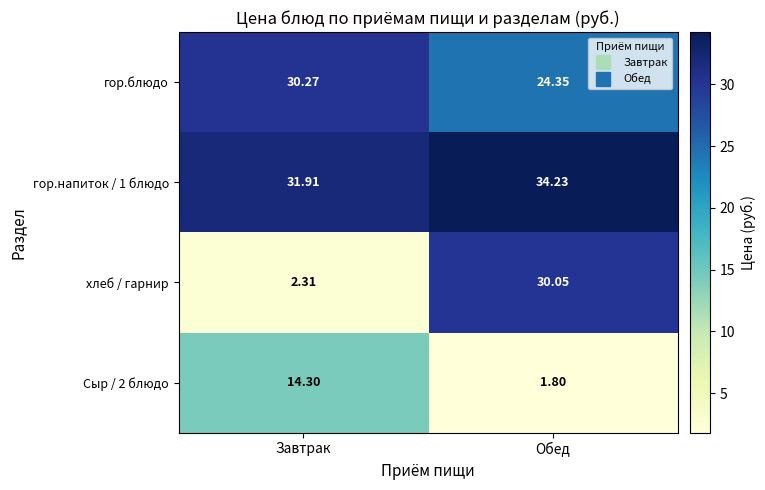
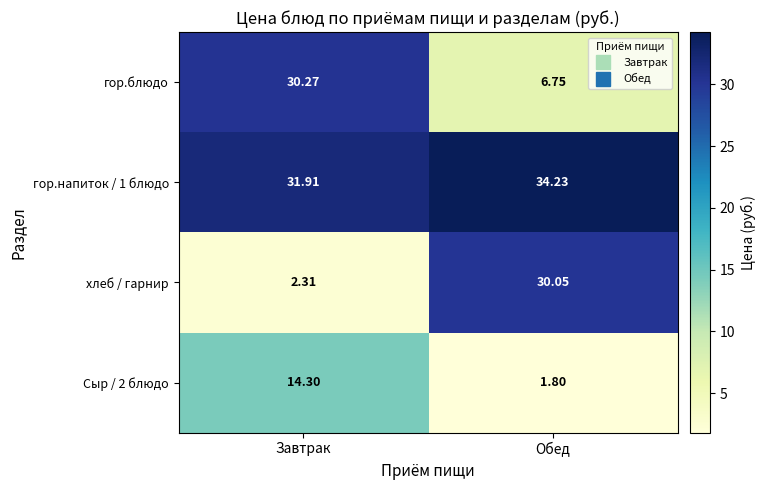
  {
    "гор.блюдо": {
      "Завтрак": 30.27,
-     "Обед": 24.35
+     "Обед": 6.75
    },
    "гор.напиток / 1 блюдо": {
      "Завтрак": 31.91,
      "Обед": 34.23
    },
    "хлеб / гарнир": {
      "Завтрак": 2.31,
      "Обед": 30.05
    },
    "Сыр / 2 блюдо": {
      "Завтрак": 14.30,
      "Обед": 1.80
    }
  }
